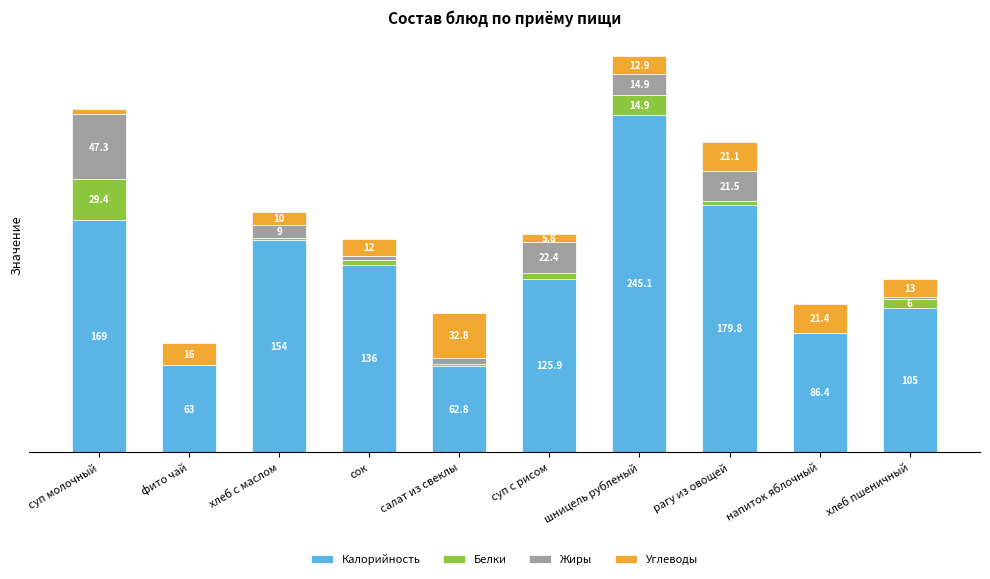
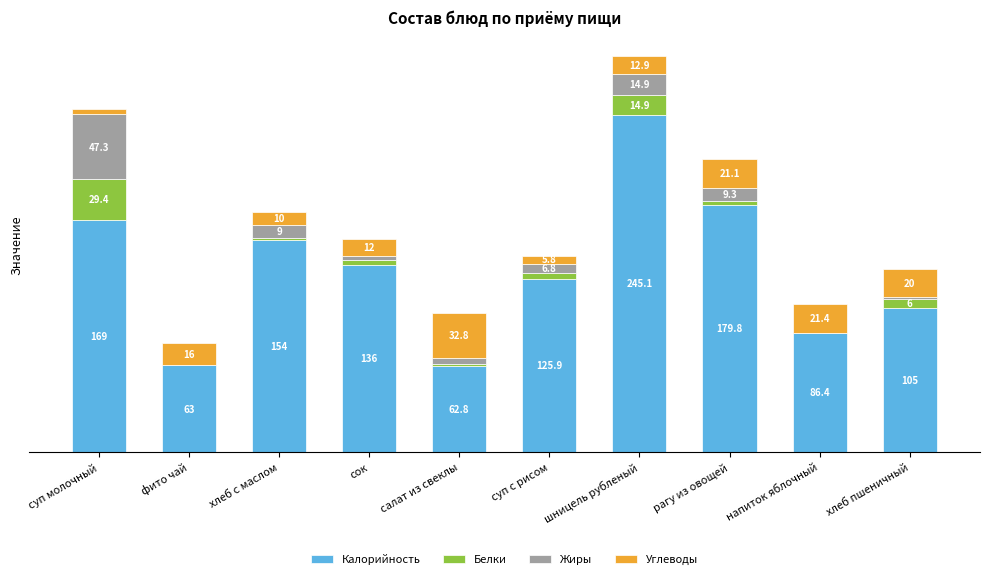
  {
    "Калорийность": {
      "суп молочный": 169,
      "фито чай": 63,
      "хлеб с маслом": 154,
      "сок": 136,
      "салат из свеклы": 62.8,
      "суп с рисом": 125.9,
      "шницель рубленый": 245.1,
      "рагу из овощей": 179.8,
      "напиток яблочный": 86.4,
      "хлеб пшеничный": 105
    },
    "Белки": {
      "суп молочный": 29.4,
      "шницель рубленый": 14.9,
      "хлеб пшеничный": 6
    },
    "Жиры": {
      "суп молочный": 47.3,
      "хлеб с маслом": 9,
-     "суп с рисом": 22.4,
+     "суп с рисом": 6.8,
      "шницель рубленый": 14.9,
-     "рагу из овощей": 21.5
+     "рагу из овощей": 9.3
    },
    "Углеводы": {
      "фито чай": 16,
      "хлеб с маслом": 10,
      "сок": 12,
      "салат из свеклы": 32.8,
      "суп с рисом": 5.8,
      "шницель рубленый": 12.9,
      "рагу из овощей": 21.1,
      "напиток яблочный": 21.4,
-     "хлеб пшеничный": 13
+     "хлеб пшеничный": 20
    }
  }
